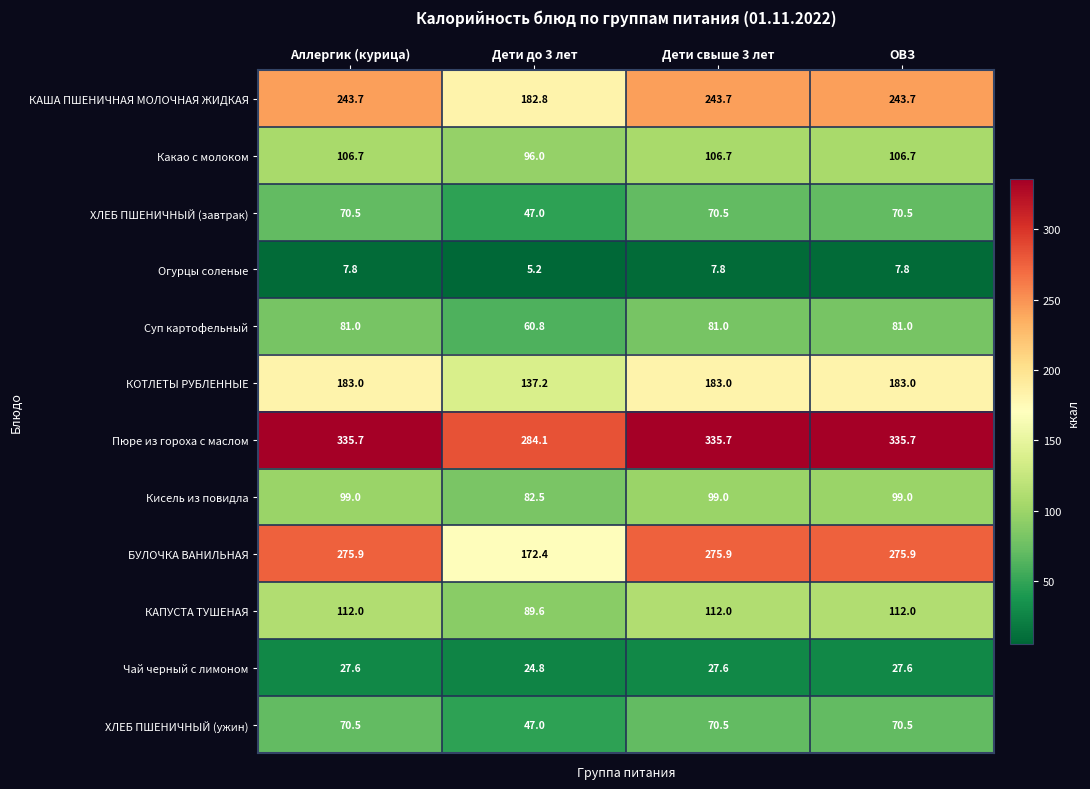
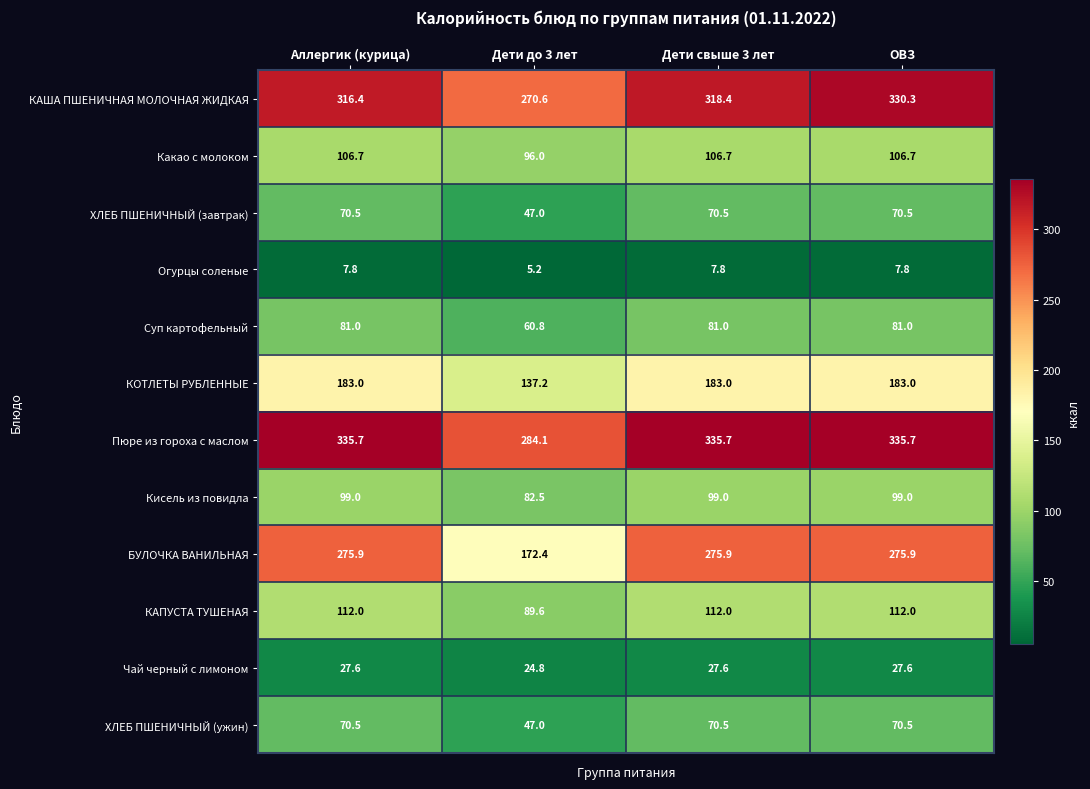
  {
    "КАША ПШЕНИЧНАЯ МОЛОЧНАЯ ЖИДКАЯ": {
-     "Аллергик (курица)": 243.7,
-     "Дети до 3 лет": 182.8,
-     "Дети свыше 3 лет": 243.7,
-     "ОВЗ": 243.7
+     "Аллергик (курица)": 316.4,
+     "Дети до 3 лет": 270.6,
+     "Дети свыше 3 лет": 318.4,
+     "ОВЗ": 330.3
    },
    "Какао с молоком": {
      "Аллергик (курица)": 106.7,
      "Дети до 3 лет": 96.0,
      "Дети свыше 3 лет": 106.7,
      "ОВЗ": 106.7
    },
    "ХЛЕБ ПШЕНИЧНЫЙ (завтрак)": {
      "Аллергик (курица)": 70.5,
      "Дети до 3 лет": 47.0,
      "Дети свыше 3 лет": 70.5,
      "ОВЗ": 70.5
    },
    "Огурцы соленые": {
      "Аллергик (курица)": 7.8,
      "Дети до 3 лет": 5.2,
      "Дети свыше 3 лет": 7.8,
      "ОВЗ": 7.8
    },
    "Суп картофельный": {
      "Аллергик (курица)": 81.0,
      "Дети до 3 лет": 60.8,
      "Дети свыше 3 лет": 81.0,
      "ОВЗ": 81.0
    },
    "КОТЛЕТЫ РУБЛЕННЫЕ": {
      "Аллергик (курица)": 183.0,
      "Дети до 3 лет": 137.2,
      "Дети свыше 3 лет": 183.0,
      "ОВЗ": 183.0
    },
    "Пюре из гороха с маслом": {
      "Аллергик (курица)": 335.7,
      "Дети до 3 лет": 284.1,
      "Дети свыше 3 лет": 335.7,
      "ОВЗ": 335.7
    },
    "Кисель из повидла": {
      "Аллергик (курица)": 99.0,
      "Дети до 3 лет": 82.5,
      "Дети свыше 3 лет": 99.0,
      "ОВЗ": 99.0
    },
    "БУЛОЧКА ВАНИЛЬНАЯ": {
      "Аллергик (курица)": 275.9,
      "Дети до 3 лет": 172.4,
      "Дети свыше 3 лет": 275.9,
      "ОВЗ": 275.9
    },
    "КАПУСТА ТУШЕНАЯ": {
      "Аллергик (курица)": 112.0,
      "Дети до 3 лет": 89.6,
      "Дети свыше 3 лет": 112.0,
      "ОВЗ": 112.0
    },
    "Чай черный с лимоном": {
      "Аллергик (курица)": 27.6,
      "Дети до 3 лет": 24.8,
      "Дети свыше 3 лет": 27.6,
      "ОВЗ": 27.6
    },
    "ХЛЕБ ПШЕНИЧНЫЙ (ужин)": {
      "Аллергик (курица)": 70.5,
      "Дети до 3 лет": 47.0,
      "Дети свыше 3 лет": 70.5,
      "ОВЗ": 70.5
    }
  }
